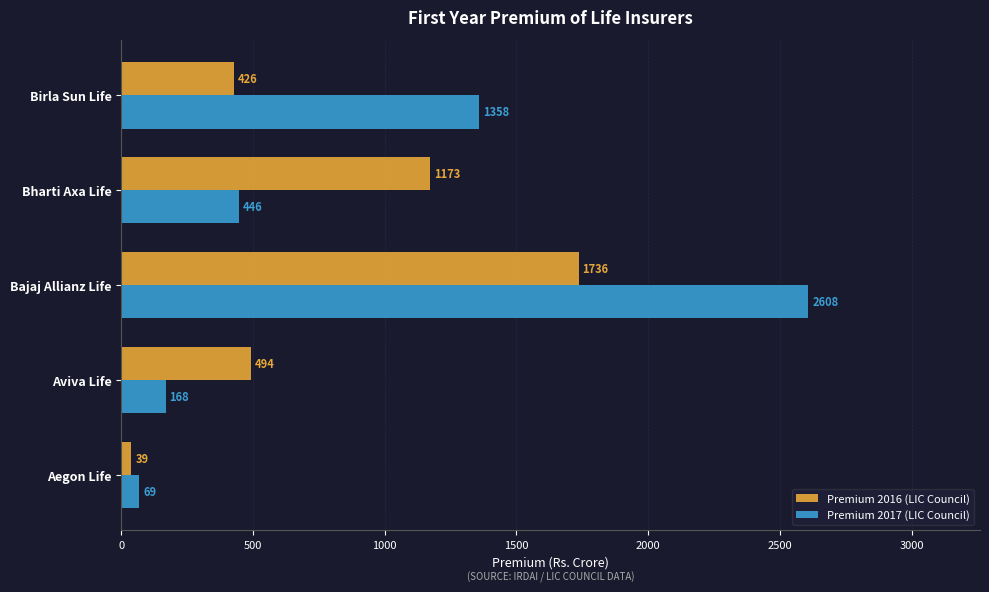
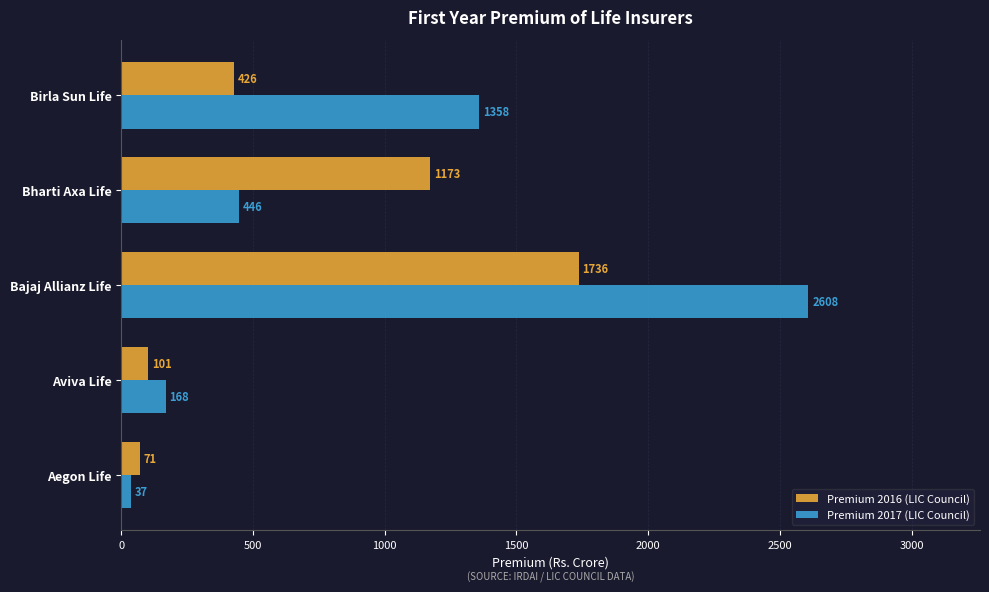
  {
    "Premium 2016 (LIC Council)": {
      "Birla Sun Life": 426,
      "Bharti Axa Life": 1173,
      "Bajaj Allianz Life": 1736,
-     "Aviva Life": 494,
-     "Aegon Life": 39
+     "Aviva Life": 101,
+     "Aegon Life": 71
    },
    "Premium 2017 (LIC Council)": {
      "Birla Sun Life": 1358,
      "Bharti Axa Life": 446,
      "Bajaj Allianz Life": 2608,
      "Aviva Life": 168,
-     "Aegon Life": 69
+     "Aegon Life": 37
    }
  }
